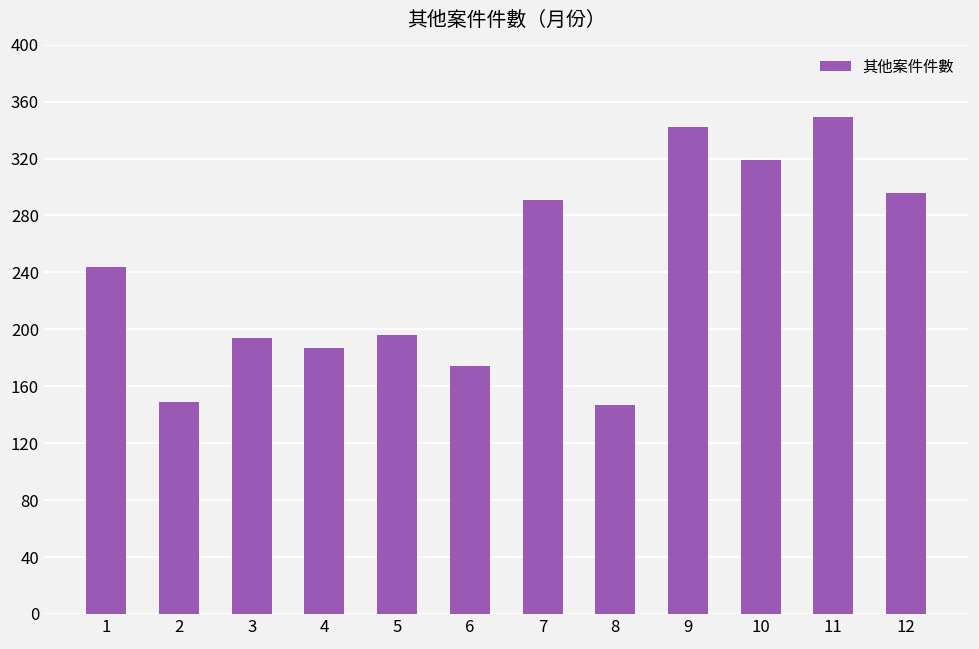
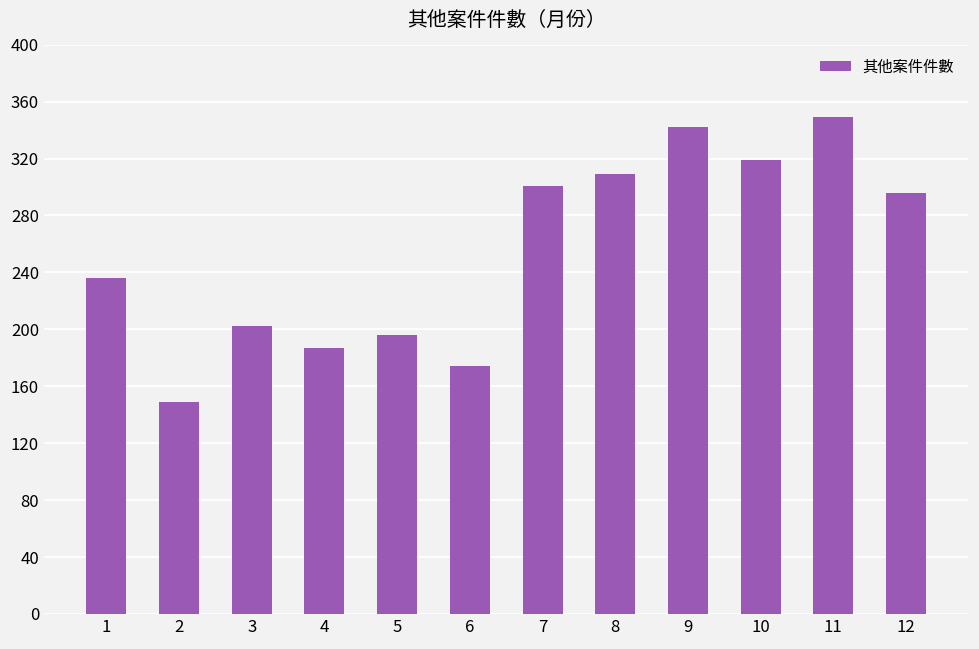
  {
-   "1": 244,
+   "1": 236,
    "2": 149,
-   "3": 194,
+   "3": 202,
    "4": 187,
    "5": 196,
    "6": 174,
-   "7": 291,
-   "8": 147,
+   "7": 301,
+   "8": 309,
    "9": 342,
    "10": 319,
    "11": 349,
    "12": 296
  }
